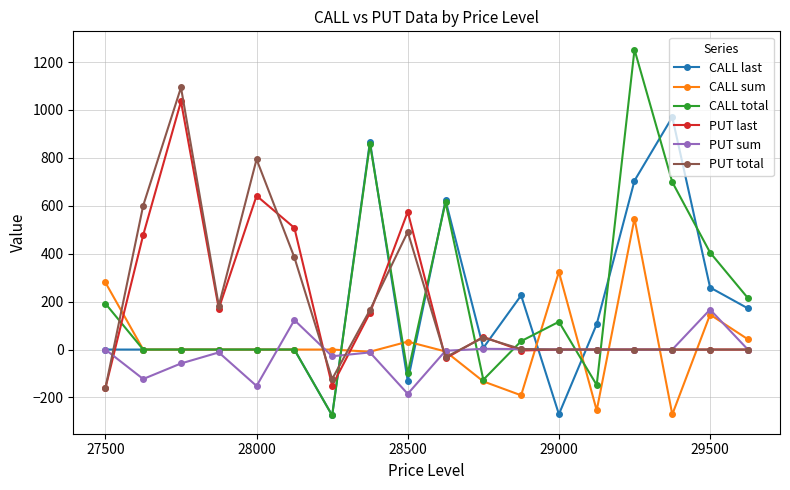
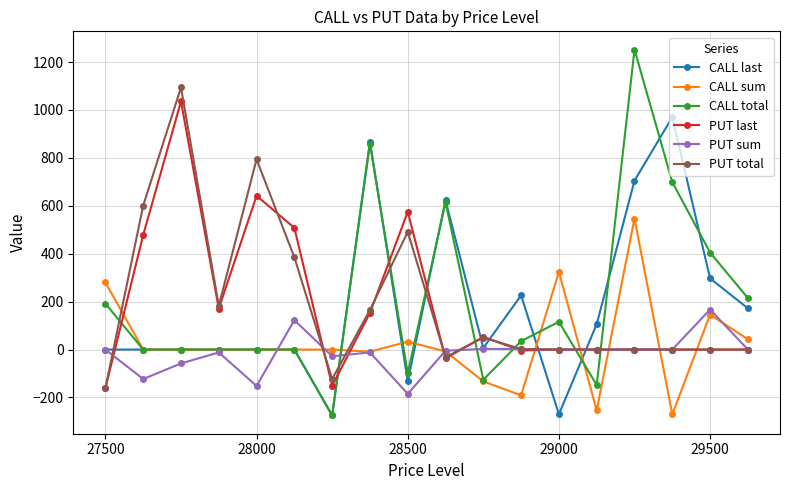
  {
    "CALL last": {
      "28500": -130,
      "29000": -270,
-     "29500": 260
+     "29500": 300
    },
    "CALL sum": {
      "27500": 280,
      "28500": 30,
      "29000": 320,
      "29500": 150
    },
    "CALL total": {
      "27500": 190,
      "28500": -100,
      "29000": 120,
      "29500": 410
    },
    "PUT last": {
      "28000": 640,
      "28500": 580
    },
    "PUT sum": {
      "28000": -150,
      "28500": -190,
      "29500": 170
    },
    "PUT total": {
      "28000": 790,
      "28500": 490
    }
  }
